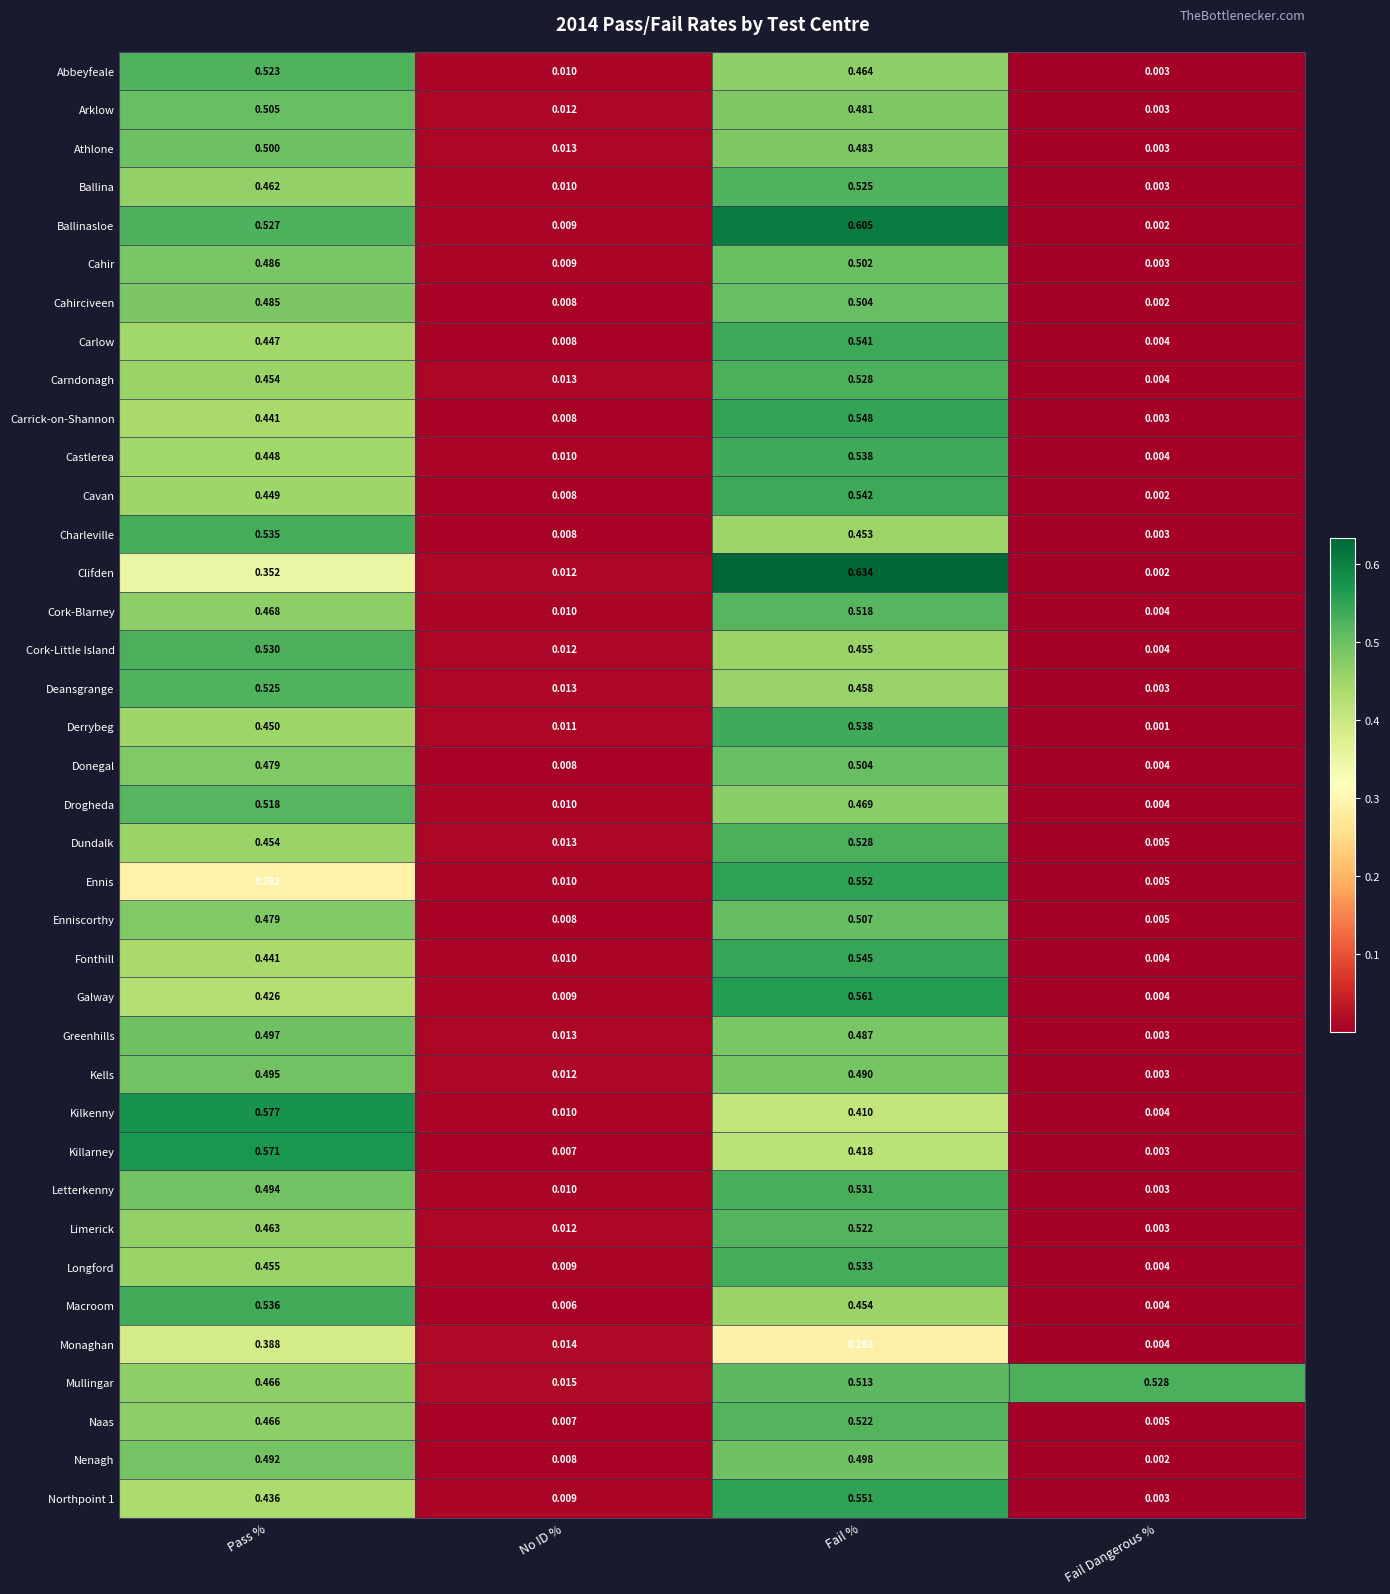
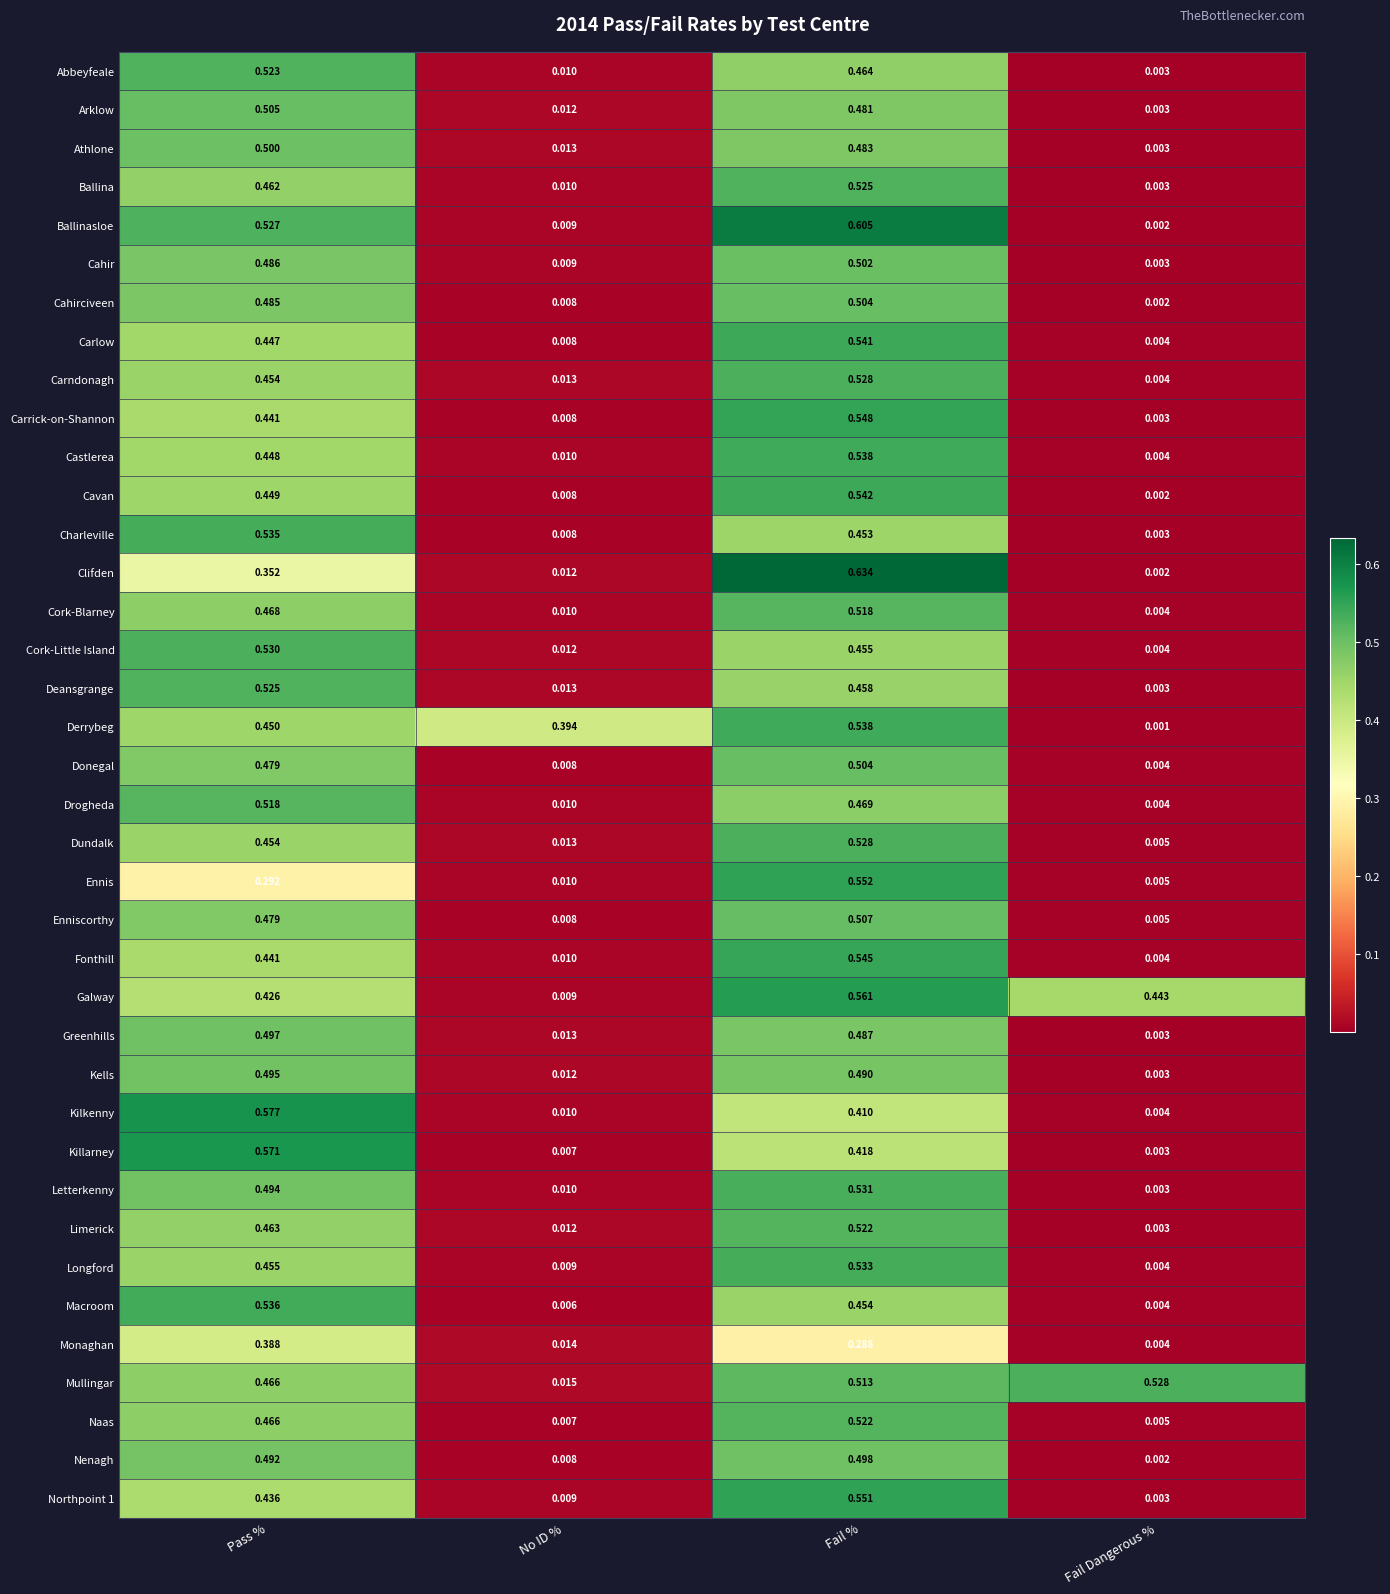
  {
    "Abbeyfeale": {
      "Pass %": 0.523,
      "No ID %": 0.010,
      "Fail %": 0.464,
      "Fail Dangerous %": 0.003
    },
    "Arklow": {
      "Pass %": 0.505,
      "No ID %": 0.012,
      "Fail %": 0.481,
      "Fail Dangerous %": 0.003
    },
    "Athlone": {
      "Pass %": 0.500,
      "No ID %": 0.013,
      "Fail %": 0.483,
      "Fail Dangerous %": 0.003
    },
    "Ballina": {
      "Pass %": 0.462,
      "No ID %": 0.010,
      "Fail %": 0.525,
      "Fail Dangerous %": 0.003
    },
    "Ballinasloe": {
      "Pass %": 0.527,
      "No ID %": 0.009,
      "Fail %": 0.605,
      "Fail Dangerous %": 0.002
    },
    "Cahir": {
      "Pass %": 0.486,
      "No ID %": 0.009,
      "Fail %": 0.502,
      "Fail Dangerous %": 0.003
    },
    "Cahirciveen": {
      "Pass %": 0.485,
      "No ID %": 0.008,
      "Fail %": 0.504,
      "Fail Dangerous %": 0.002
    },
    "Carlow": {
      "Pass %": 0.447,
      "No ID %": 0.008,
      "Fail %": 0.541,
      "Fail Dangerous %": 0.004
    },
    "Carndonagh": {
      "Pass %": 0.454,
      "No ID %": 0.013,
      "Fail %": 0.528,
      "Fail Dangerous %": 0.004
    },
    "Carrick-on-Shannon": {
      "Pass %": 0.441,
      "No ID %": 0.008,
      "Fail %": 0.548,
      "Fail Dangerous %": 0.003
    },
    "Castlerea": {
      "Pass %": 0.448,
      "No ID %": 0.010,
      "Fail %": 0.538,
      "Fail Dangerous %": 0.004
    },
    "Cavan": {
      "Pass %": 0.449,
      "No ID %": 0.008,
      "Fail %": 0.542,
      "Fail Dangerous %": 0.002
    },
    "Charleville": {
      "Pass %": 0.535,
      "No ID %": 0.008,
      "Fail %": 0.453,
      "Fail Dangerous %": 0.003
    },
    "Clifden": {
      "Pass %": 0.352,
      "No ID %": 0.012,
      "Fail %": 0.634,
      "Fail Dangerous %": 0.002
    },
    "Cork-Blarney": {
      "Pass %": 0.468,
      "No ID %": 0.010,
      "Fail %": 0.518,
      "Fail Dangerous %": 0.004
    },
    "Cork-Little Island": {
      "Pass %": 0.530,
      "No ID %": 0.012,
      "Fail %": 0.455,
      "Fail Dangerous %": 0.004
    },
    "Deansgrange": {
      "Pass %": 0.525,
      "No ID %": 0.013,
      "Fail %": 0.458,
      "Fail Dangerous %": 0.003
    },
    "Derrybeg": {
      "Pass %": 0.450,
-     "No ID %": 0.011,
+     "No ID %": 0.394,
      "Fail %": 0.538,
      "Fail Dangerous %": 0.001
    },
    "Donegal": {
      "Pass %": 0.479,
      "No ID %": 0.008,
      "Fail %": 0.504,
      "Fail Dangerous %": 0.004
    },
    "Drogheda": {
      "Pass %": 0.518,
      "No ID %": 0.010,
      "Fail %": 0.469,
      "Fail Dangerous %": 0.004
    },
    "Dundalk": {
      "Pass %": 0.454,
      "No ID %": 0.013,
      "Fail %": 0.528,
      "Fail Dangerous %": 0.005
    },
    "Ennis": {
      "Pass %": 0.292,
      "No ID %": 0.010,
      "Fail %": 0.552,
      "Fail Dangerous %": 0.005
    },
    "Enniscorthy": {
      "Pass %": 0.479,
      "No ID %": 0.008,
      "Fail %": 0.507,
      "Fail Dangerous %": 0.005
    },
    "Fonthill": {
      "Pass %": 0.441,
      "No ID %": 0.010,
      "Fail %": 0.545,
      "Fail Dangerous %": 0.004
    },
    "Galway": {
      "Pass %": 0.426,
      "No ID %": 0.009,
      "Fail %": 0.561,
-     "Fail Dangerous %": 0.004
+     "Fail Dangerous %": 0.443
    },
    "Greenhills": {
      "Pass %": 0.497,
      "No ID %": 0.013,
      "Fail %": 0.487,
      "Fail Dangerous %": 0.003
    },
    "Kells": {
      "Pass %": 0.495,
      "No ID %": 0.012,
      "Fail %": 0.490,
      "Fail Dangerous %": 0.003
    },
    "Kilkenny": {
      "Pass %": 0.577,
      "No ID %": 0.010,
      "Fail %": 0.410,
      "Fail Dangerous %": 0.004
    },
    "Killarney": {
      "Pass %": 0.571,
      "No ID %": 0.007,
      "Fail %": 0.418,
      "Fail Dangerous %": 0.003
    },
    "Letterkenny": {
      "Pass %": 0.494,
      "No ID %": 0.010,
      "Fail %": 0.531,
      "Fail Dangerous %": 0.003
    },
    "Limerick": {
      "Pass %": 0.463,
      "No ID %": 0.012,
      "Fail %": 0.522,
      "Fail Dangerous %": 0.003
    },
    "Longford": {
      "Pass %": 0.455,
      "No ID %": 0.009,
      "Fail %": 0.533,
      "Fail Dangerous %": 0.004
    },
    "Macroom": {
      "Pass %": 0.536,
      "No ID %": 0.006,
      "Fail %": 0.454,
      "Fail Dangerous %": 0.004
    },
    "Monaghan": {
      "Pass %": 0.388,
      "No ID %": 0.014,
      "Fail %": 0.288,
      "Fail Dangerous %": 0.004
    },
    "Mullingar": {
      "Pass %": 0.466,
      "No ID %": 0.015,
      "Fail %": 0.513,
      "Fail Dangerous %": 0.528
    },
    "Naas": {
      "Pass %": 0.466,
      "No ID %": 0.007,
      "Fail %": 0.522,
      "Fail Dangerous %": 0.005
    },
    "Nenagh": {
      "Pass %": 0.492,
      "No ID %": 0.008,
      "Fail %": 0.498,
      "Fail Dangerous %": 0.002
    },
    "Northpoint 1": {
      "Pass %": 0.436,
      "No ID %": 0.009,
      "Fail %": 0.551,
      "Fail Dangerous %": 0.003
    }
  }
